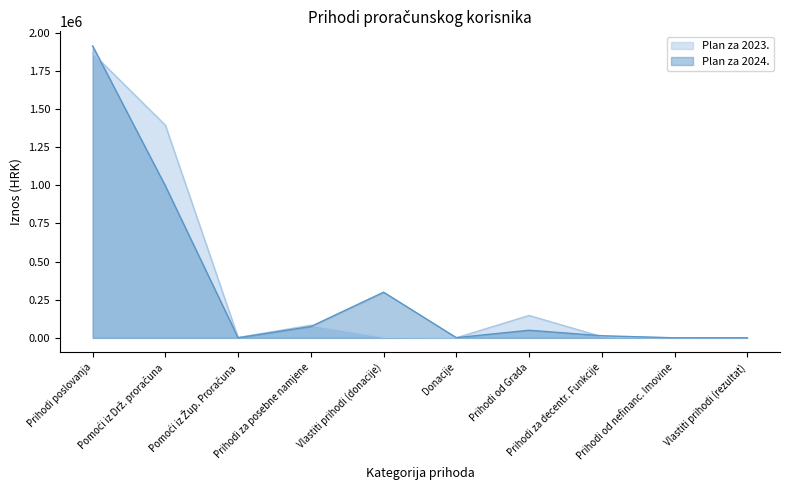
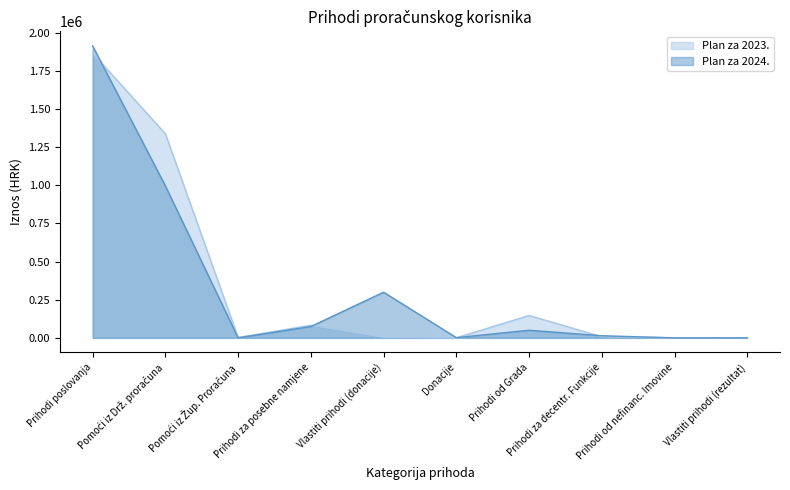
  {
    "Plan za 2023.": {
      "Prihodi poslovanja": 1870000,
-     "Pomoći iz Drž. proračuna": 1390000,
+     "Pomoći iz Drž. proračuna": 1340000,
      "Vlastiti prihodi (donacije)": 0,
      "Prihodi od Grada": 150000
    },
    "Plan za 2024.": {
      "Prihodi poslovanja": 1910000,
      "Pomoći iz Drž. proračuna": 1000000,
      "Vlastiti prihodi (donacije)": 300000,
      "Prihodi od Grada": 50000
    }
  }
